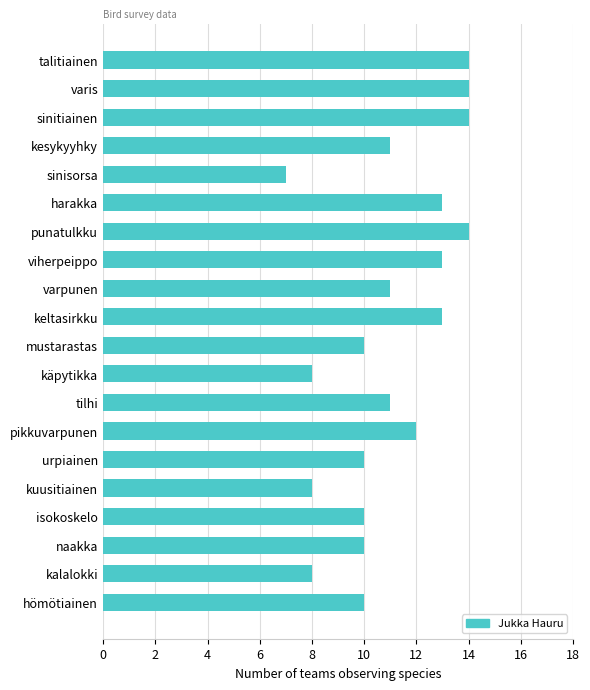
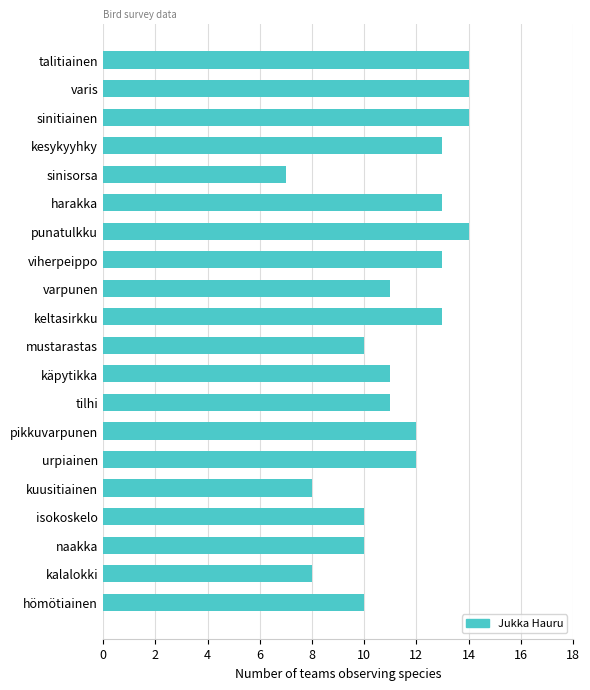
  {
    "talitiainen": 14,
    "varis": 14,
    "sinitiainen": 14,
-   "kesykyyhky": 11,
+   "kesykyyhky": 13,
    "sinisorsa": 7,
    "harakka": 13,
    "punatulkku": 14,
    "viherpeippo": 13,
    "varpunen": 11,
    "keltasirkku": 13,
    "mustarastas": 10,
-   "käpytikka": 8,
+   "käpytikka": 11,
    "tilhi": 11,
    "pikkuvarpunen": 12,
-   "urpiainen": 10,
+   "urpiainen": 12,
    "kuusitiainen": 8,
    "isokoskelo": 10,
    "naakka": 10,
    "kalalokki": 8,
    "hömötiainen": 10
  }
